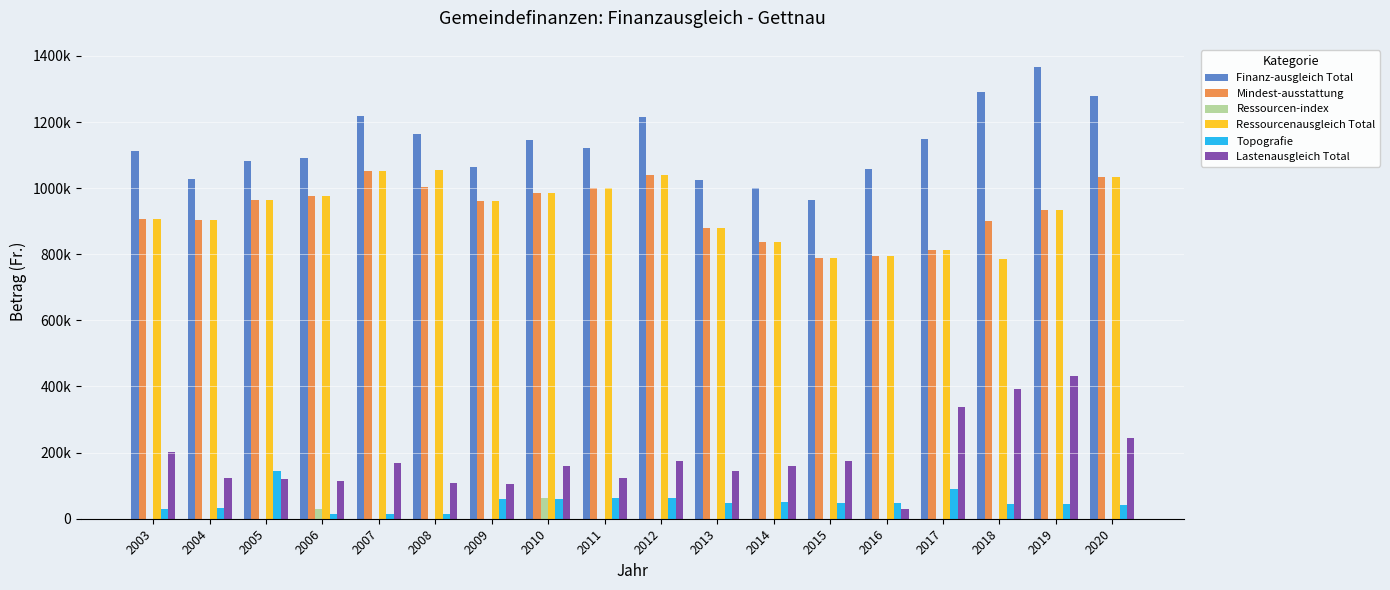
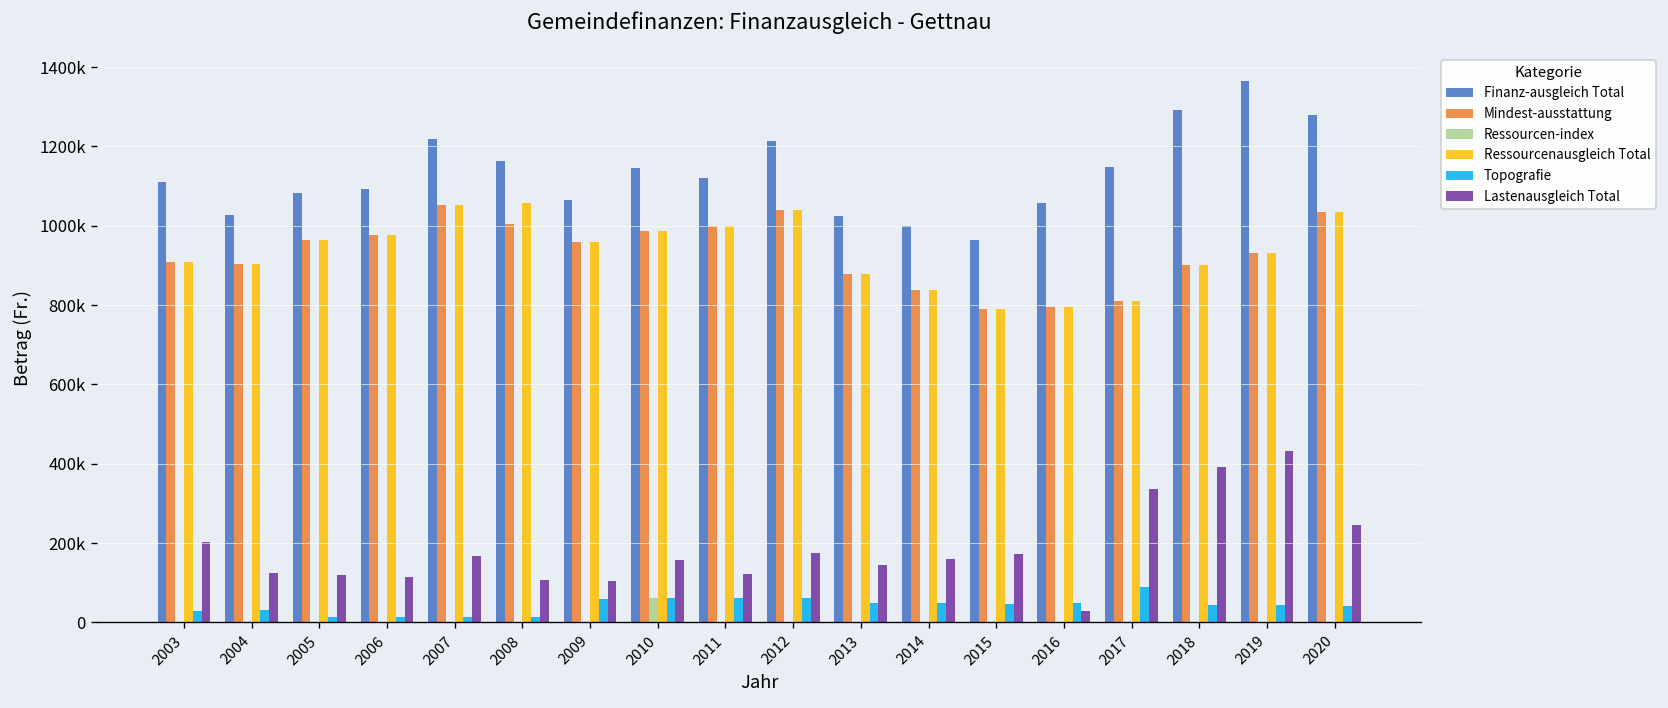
  {
    "Finanz-ausgleich Total": {
      "2003": 1110000,
      "2004": 1030000,
      "2005": 1080000,
      "2006": 1090000,
      "2007": 1220000,
      "2008": 1160000,
      "2009": 1070000,
      "2010": 1150000,
      "2011": 1120000,
      "2012": 1210000,
      "2013": 1020000,
      "2014": 1000000,
      "2015": 960000,
      "2016": 1060000,
      "2017": 1150000,
      "2018": 1290000,
      "2019": 1370000,
      "2020": 1280000
    },
    "Mindest-ausstattung": {
      "2003": 910000,
      "2004": 900000,
      "2005": 960000,
      "2006": 980000,
      "2007": 1050000,
      "2008": 1000000,
      "2009": 960000,
      "2010": 990000,
      "2011": 1000000,
      "2012": 1040000,
      "2013": 880000,
      "2014": 840000,
      "2015": 790000,
      "2016": 800000,
      "2017": 810000,
      "2018": 900000,
      "2019": 930000,
      "2020": 1030000
    },
    "Ressourcen-index": {
-     "2006": 30000,
+     "2006": 0,
      "2010": 60000
    },
    "Ressourcenausgleich Total": {
      "2003": 910000,
      "2004": 900000,
      "2005": 960000,
      "2006": 980000,
      "2007": 1050000,
      "2008": 1060000,
      "2009": 960000,
      "2010": 990000,
      "2011": 1000000,
      "2012": 1040000,
      "2013": 880000,
      "2014": 840000,
      "2015": 790000,
      "2016": 800000,
      "2017": 810000,
-     "2018": 790000,
+     "2018": 900000,
      "2019": 930000,
      "2020": 1030000
    },
    "Topografie": {
      "2003": 30000,
      "2004": 30000,
-     "2005": 150000,
+     "2005": 10000,
      "2006": 10000,
      "2007": 10000,
      "2008": 10000,
      "2009": 60000,
      "2010": 60000,
      "2011": 60000,
      "2012": 60000,
      "2013": 50000,
      "2014": 50000,
      "2015": 50000,
      "2016": 50000,
      "2017": 90000,
      "2018": 40000,
      "2019": 40000,
      "2020": 40000
    },
    "Lastenausgleich Total": {
      "2003": 200000,
      "2004": 120000,
      "2005": 120000,
      "2006": 110000,
      "2007": 170000,
      "2008": 110000,
      "2009": 110000,
      "2010": 160000,
      "2011": 120000,
      "2012": 170000,
      "2013": 150000,
      "2014": 160000,
      "2015": 170000,
      "2016": 30000,
      "2017": 340000,
      "2018": 390000,
      "2019": 430000,
      "2020": 240000
    }
  }
